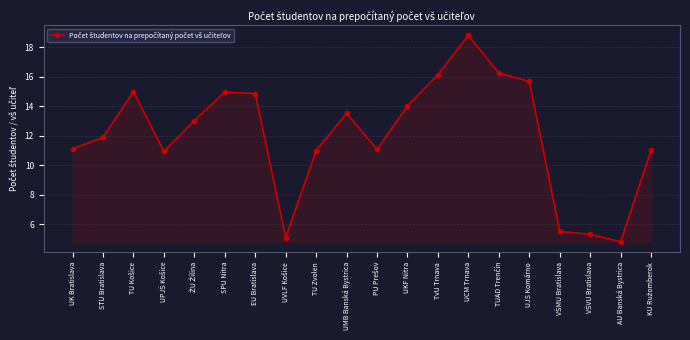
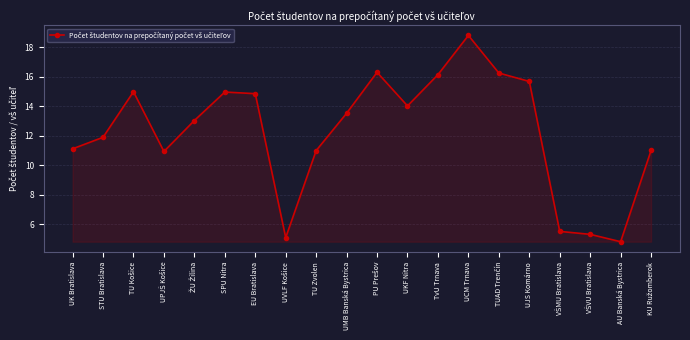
  {
    "UK Bratislava": 11.1,
    "STU Bratislava": 11.9,
    "TU Košice": 15.0,
    "UPJŠ Košice": 10.9,
    "ŽU Žilina": 13.0,
    "SPU Nitra": 15.0,
    "EU Bratislava": 14.9,
    "UVLF Košice": 5.1,
    "TU Zvolen": 11.0,
    "UMB Banská Bystrica": 13.5,
-   "PU Prešov": 11.1,
+   "PU Prešov": 16.3,
    "UKF Nitra": 14.0,
    "TvU Trnava": 16.2,
    "UCM Trnava": 18.8,
    "TUAD Trenčín": 16.3,
    "UJS Komárno": 15.7,
    "VŠMU Bratislava": 5.5,
    "VŠVU Bratislava": 5.3,
    "AU Banská Bystrica": 4.8,
    "KU Ružomberok": 11.0
  }
